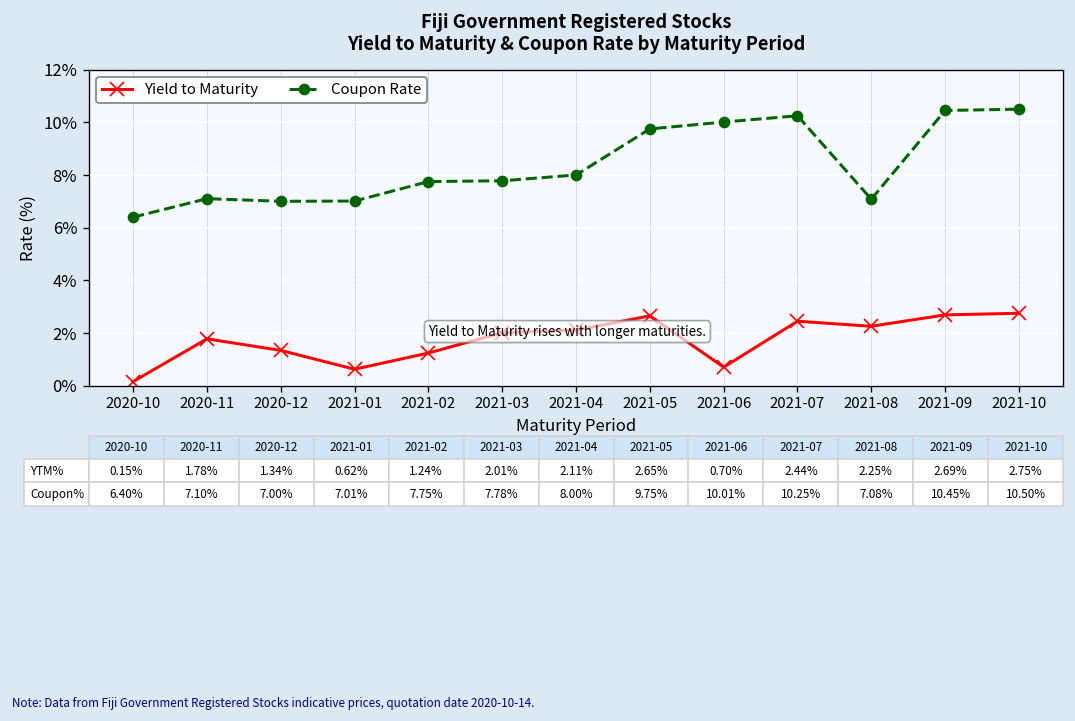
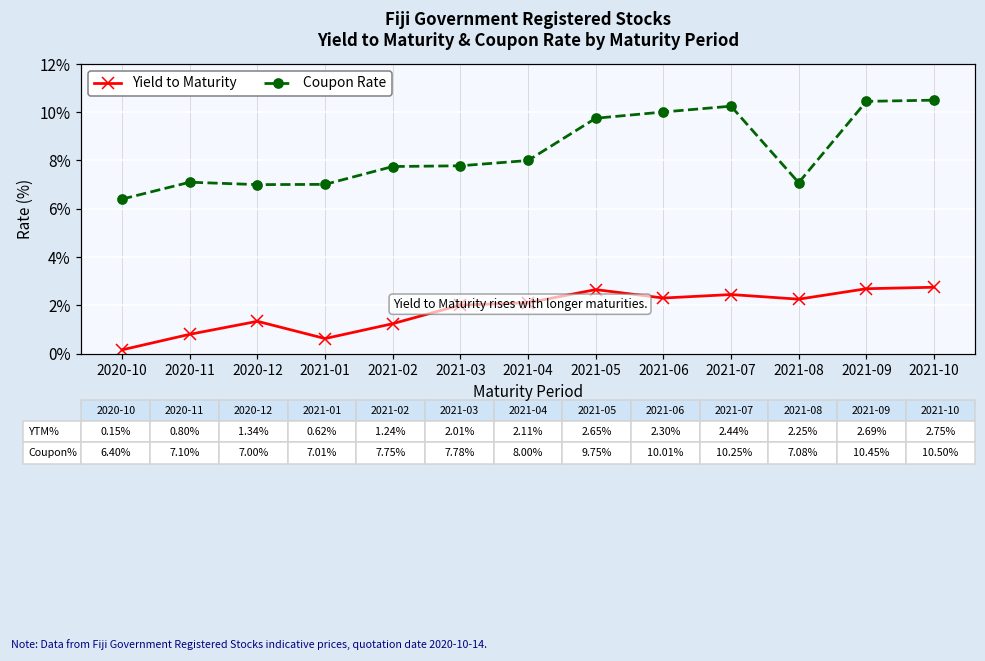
  {
    "Yield to Maturity": {
-     "2020-11": "1.78%",
-     "2021-06": "0.70%"
+     "2020-11": "0.80%",
+     "2021-06": "2.30%"
    },
    "Coupon Rate": {
      "2020-10": "6.4%",
      "2020-11": "7.1%",
      "2020-12": "7.0%",
      "2021-01": "7.0%",
      "2021-02": "7.8%",
      "2021-03": "7.8%",
      "2021-04": "8.0%",
      "2021-05": "9.8%",
      "2021-06": "10.0%",
      "2021-07": "10.3%",
      "2021-08": "7.1%",
      "2021-09": "10.5%",
      "2021-10": "10.5%"
    }
  }
